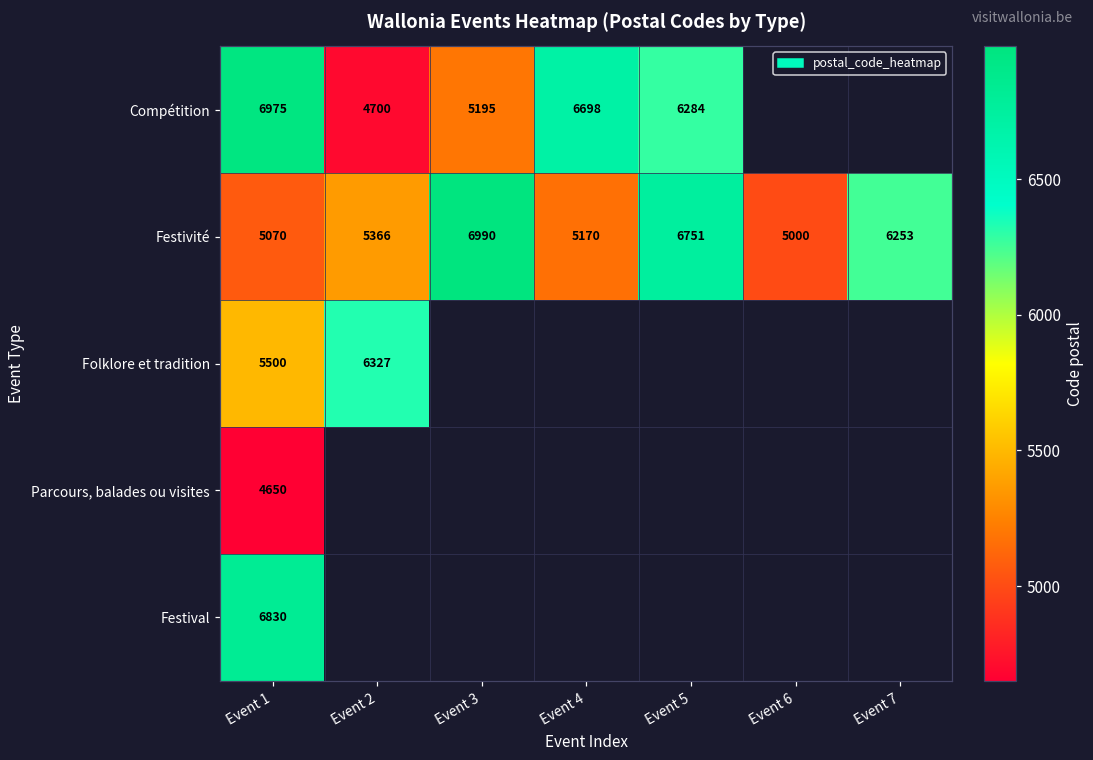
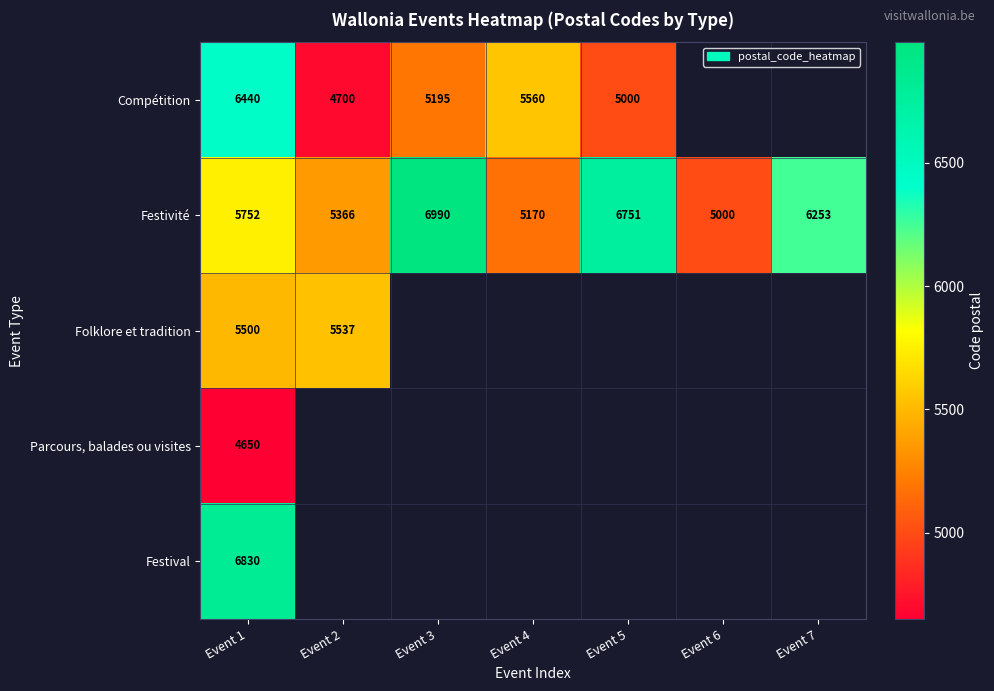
  {
    "Compétition": {
-     "Event 1": 6975,
+     "Event 1": 6440,
      "Event 2": 4700,
      "Event 3": 5195,
-     "Event 4": 6698,
-     "Event 5": 6284
+     "Event 4": 5560,
+     "Event 5": 5000
    },
    "Festivité": {
-     "Event 1": 5070,
+     "Event 1": 5752,
      "Event 2": 5366,
      "Event 3": 6990,
      "Event 4": 5170,
      "Event 5": 6751,
      "Event 6": 5000,
      "Event 7": 6253
    },
    "Folklore et tradition": {
      "Event 1": 5500,
-     "Event 2": 6327
+     "Event 2": 5537
    },
    "Parcours, balades ou visites": {
      "Event 1": 4650
    },
    "Festival": {
      "Event 1": 6830
    }
  }
